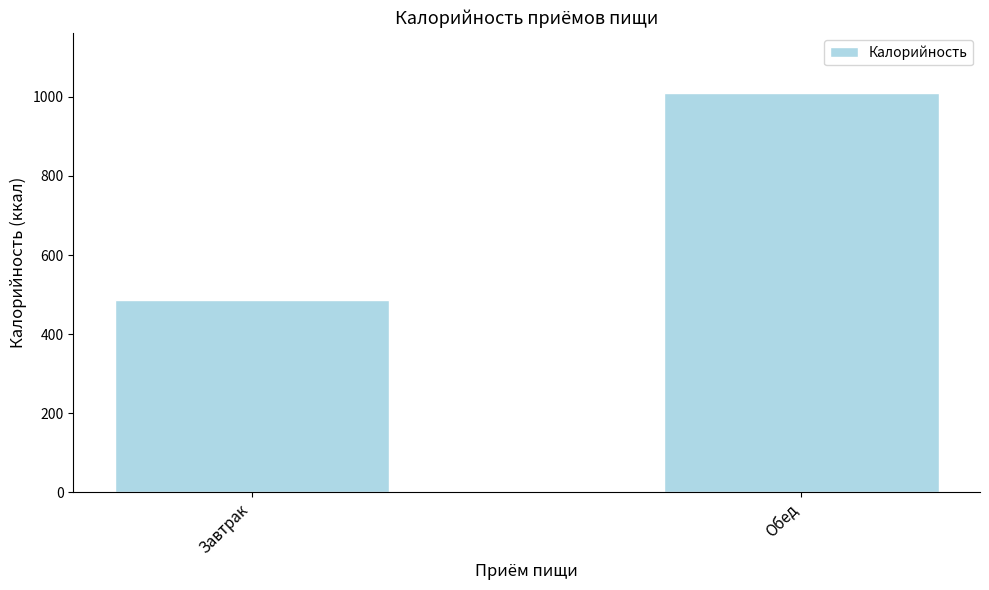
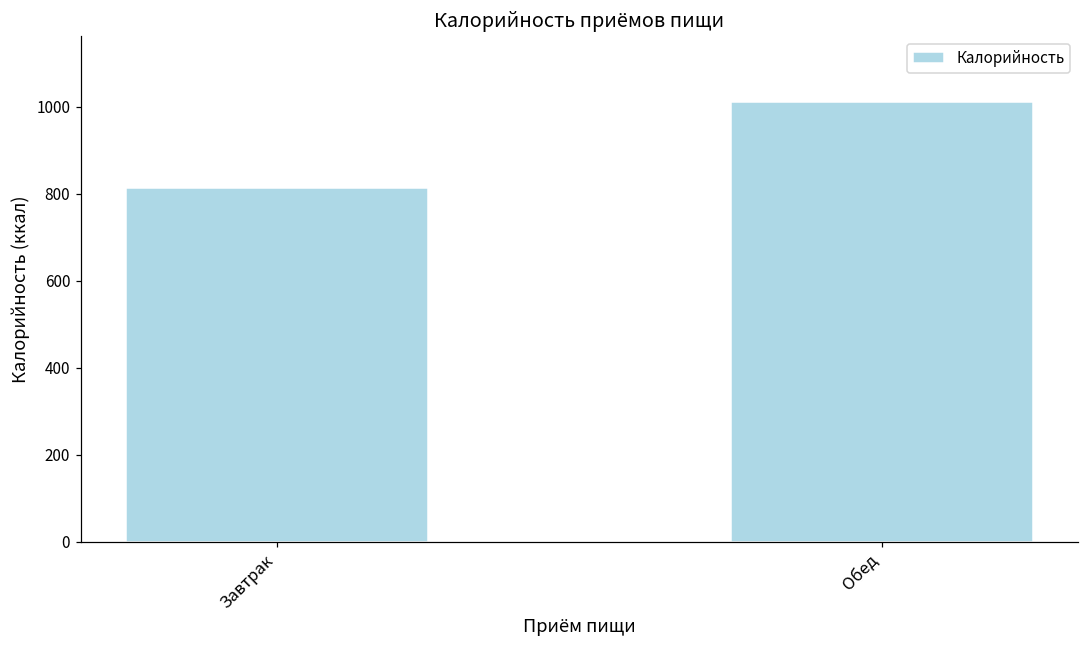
  {
-   "Завтрак": 490,
+   "Завтрак": 810,
    "Обед": 1010
  }
